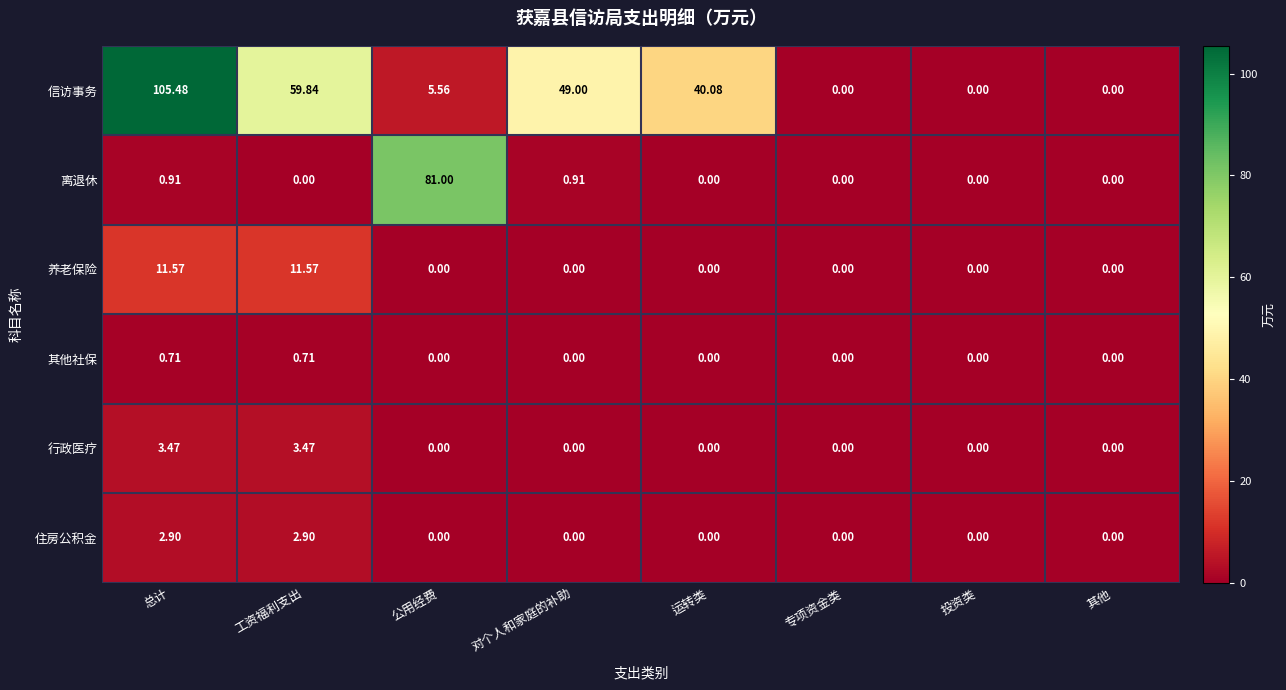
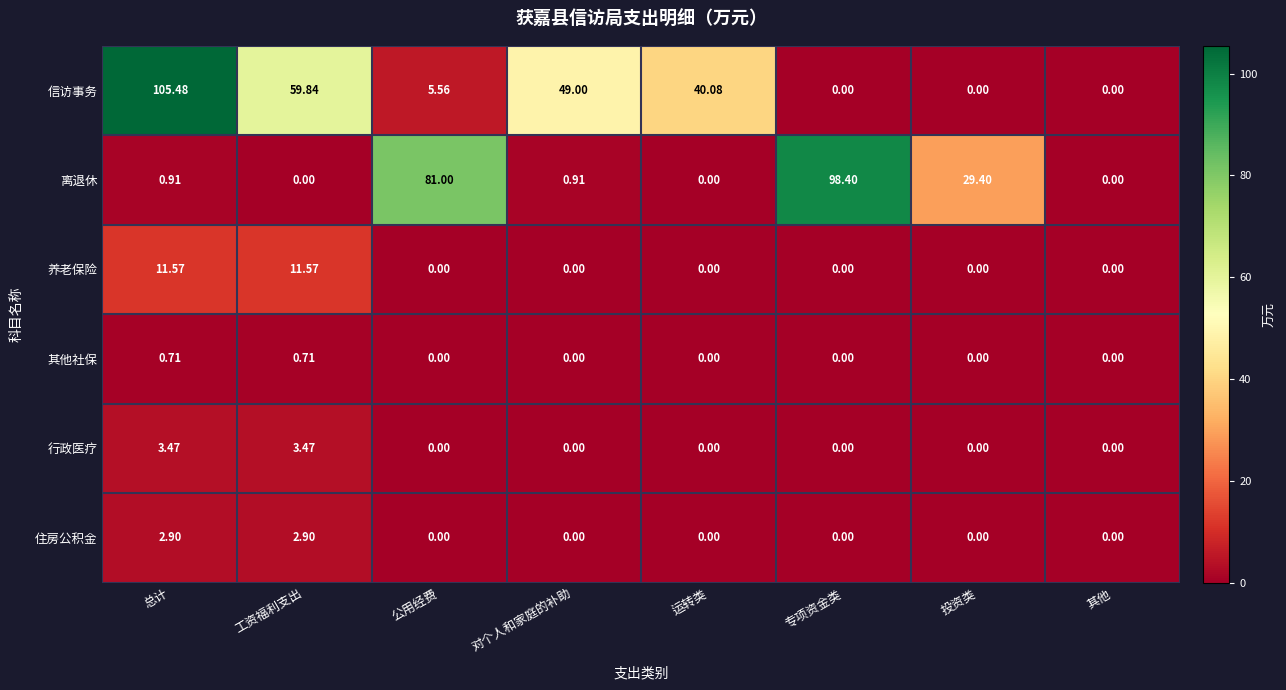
  {
    "信访事务": {
      "总计": 105.48,
      "工资福利支出": 59.84,
      "公用经费": 5.56,
      "对个人和家庭的补助": 49.00,
      "运转类": 40.08,
      "专项资金类": 0.00,
      "投资类": 0.00,
      "其他": 0.00
    },
    "离退休": {
      "总计": 0.91,
      "工资福利支出": 0.00,
      "公用经费": 81.00,
      "对个人和家庭的补助": 0.91,
      "运转类": 0.00,
-     "专项资金类": 0.00,
-     "投资类": 0.00,
+     "专项资金类": 98.40,
+     "投资类": 29.40,
      "其他": 0.00
    },
    "养老保险": {
      "总计": 11.57,
      "工资福利支出": 11.57,
      "公用经费": 0.00,
      "对个人和家庭的补助": 0.00,
      "运转类": 0.00,
      "专项资金类": 0.00,
      "投资类": 0.00,
      "其他": 0.00
    },
    "其他社保": {
      "总计": 0.71,
      "工资福利支出": 0.71,
      "公用经费": 0.00,
      "对个人和家庭的补助": 0.00,
      "运转类": 0.00,
      "专项资金类": 0.00,
      "投资类": 0.00,
      "其他": 0.00
    },
    "行政医疗": {
      "总计": 3.47,
      "工资福利支出": 3.47,
      "公用经费": 0.00,
      "对个人和家庭的补助": 0.00,
      "运转类": 0.00,
      "专项资金类": 0.00,
      "投资类": 0.00,
      "其他": 0.00
    },
    "住房公积金": {
      "总计": 2.90,
      "工资福利支出": 2.90,
      "公用经费": 0.00,
      "对个人和家庭的补助": 0.00,
      "运转类": 0.00,
      "专项资金类": 0.00,
      "投资类": 0.00,
      "其他": 0.00
    }
  }
